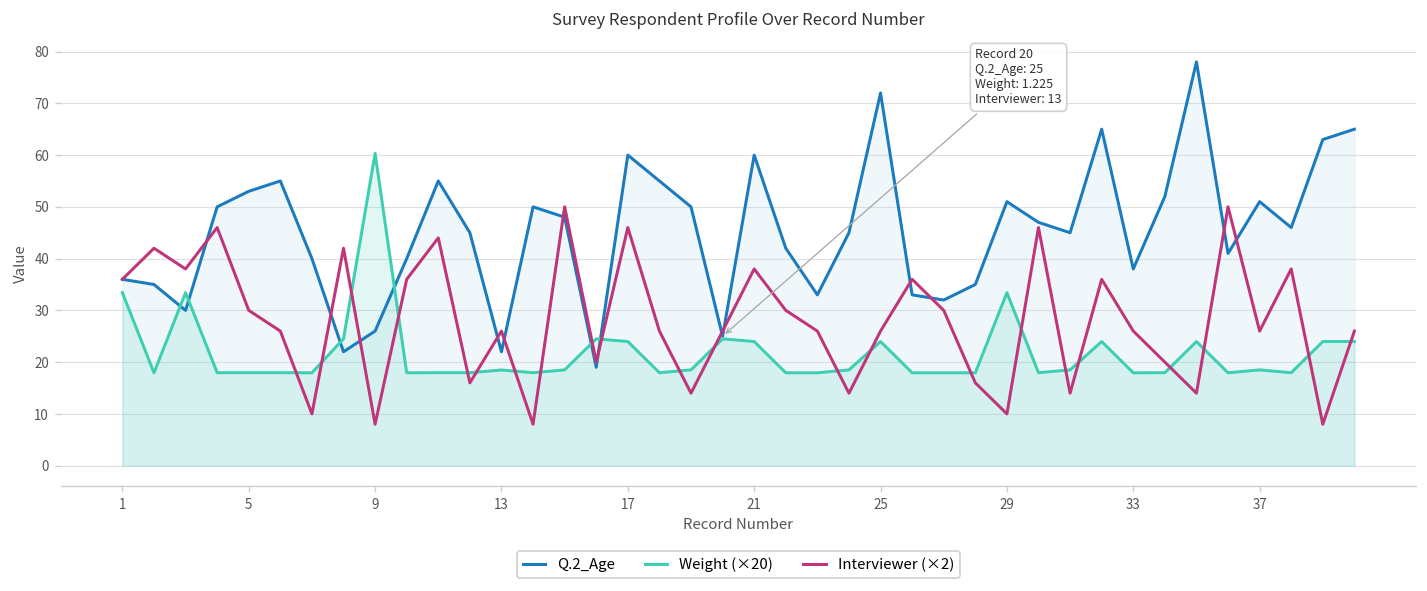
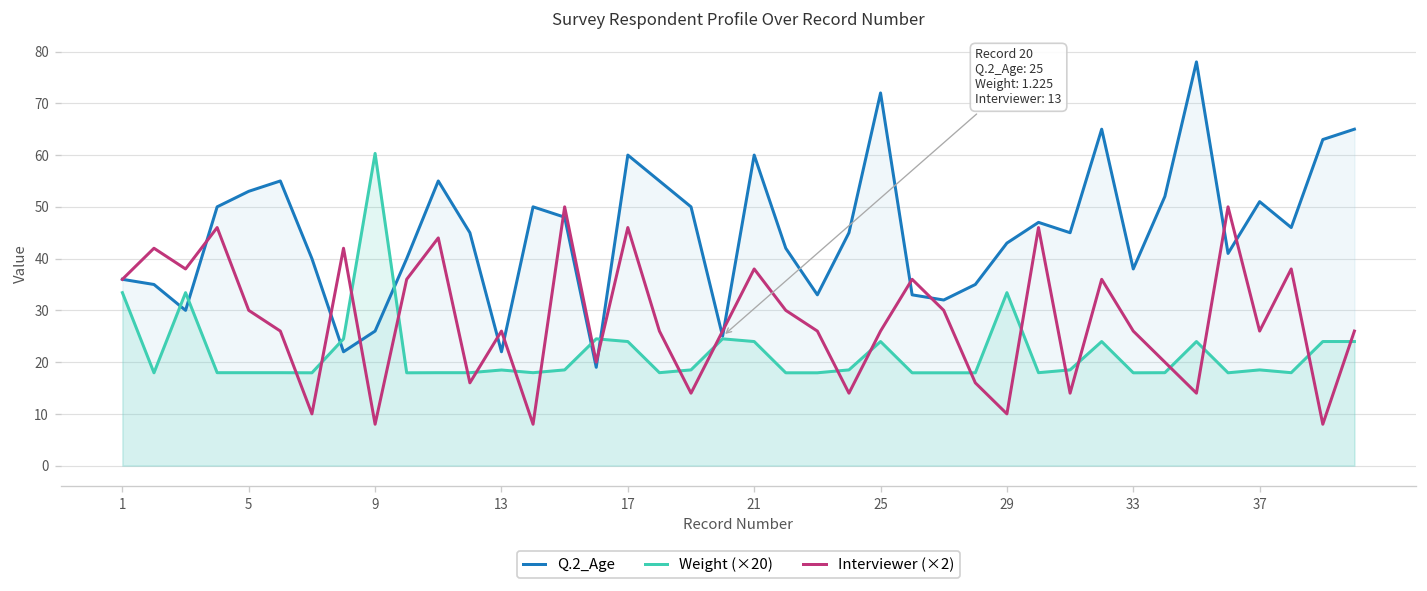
  {
    "Q.2_Age": {
      "5": 53,
      "9": 26,
      "13": 22,
      "17": 60,
-     "29": 51,
+     "29": 43,
      "33": 38,
      "37": 51
    },
    "Weight (×20)": {
      "1": 33,
      "5": 18,
      "9": 60,
      "13": 18,
      "17": 24,
      "21": 24,
      "25": 24,
      "33": 18,
      "37": 19
    },
    "Interviewer (×2)": {
      "5": 30,
      "9": 8,
      "13": 26,
      "17": 46,
      "29": 10,
      "33": 26,
      "37": 26
    }
  }
